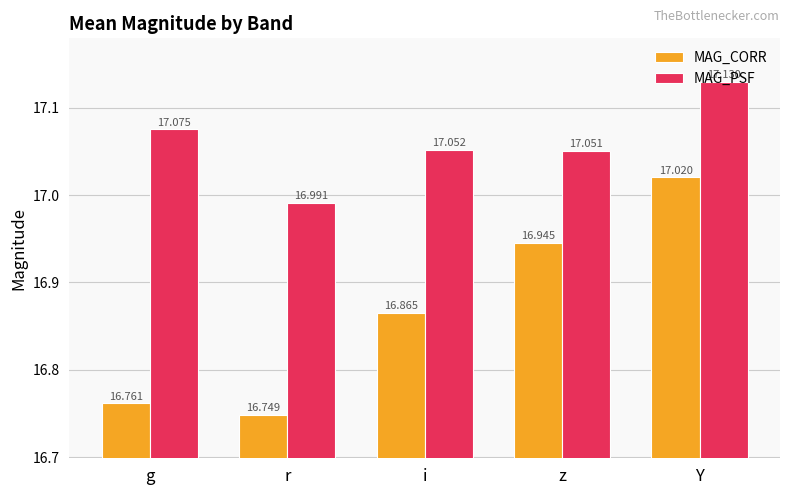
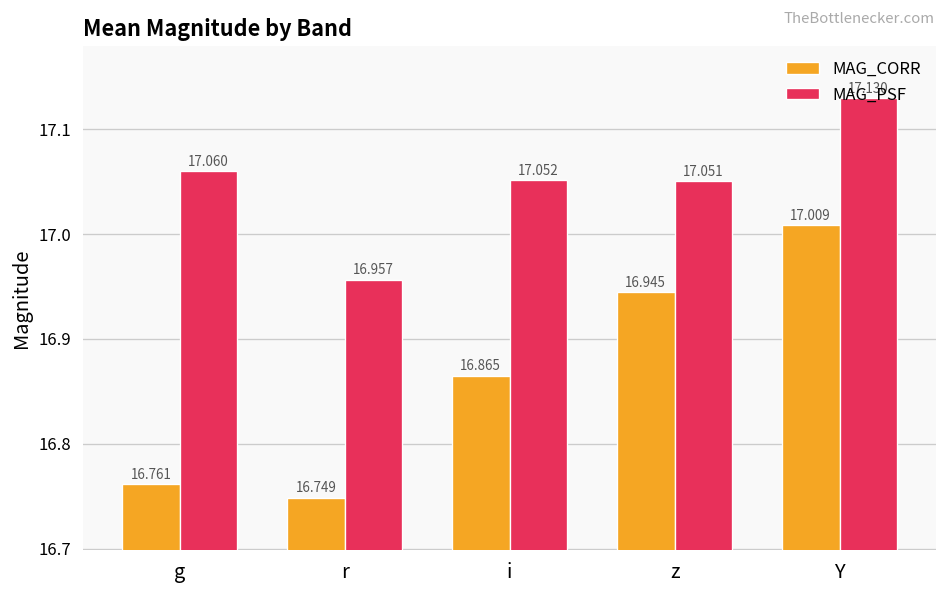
  {
    "MAG_CORR": {
      "g": 16.761,
      "r": 16.749,
      "i": 16.865,
      "z": 16.945,
-     "Y": 17.020
+     "Y": 17.009
    },
    "MAG_PSF": {
-     "g": 17.075,
-     "r": 16.991,
+     "g": 17.060,
+     "r": 16.957,
      "i": 17.052,
      "z": 17.051,
      "Y": 17.130
    }
  }
